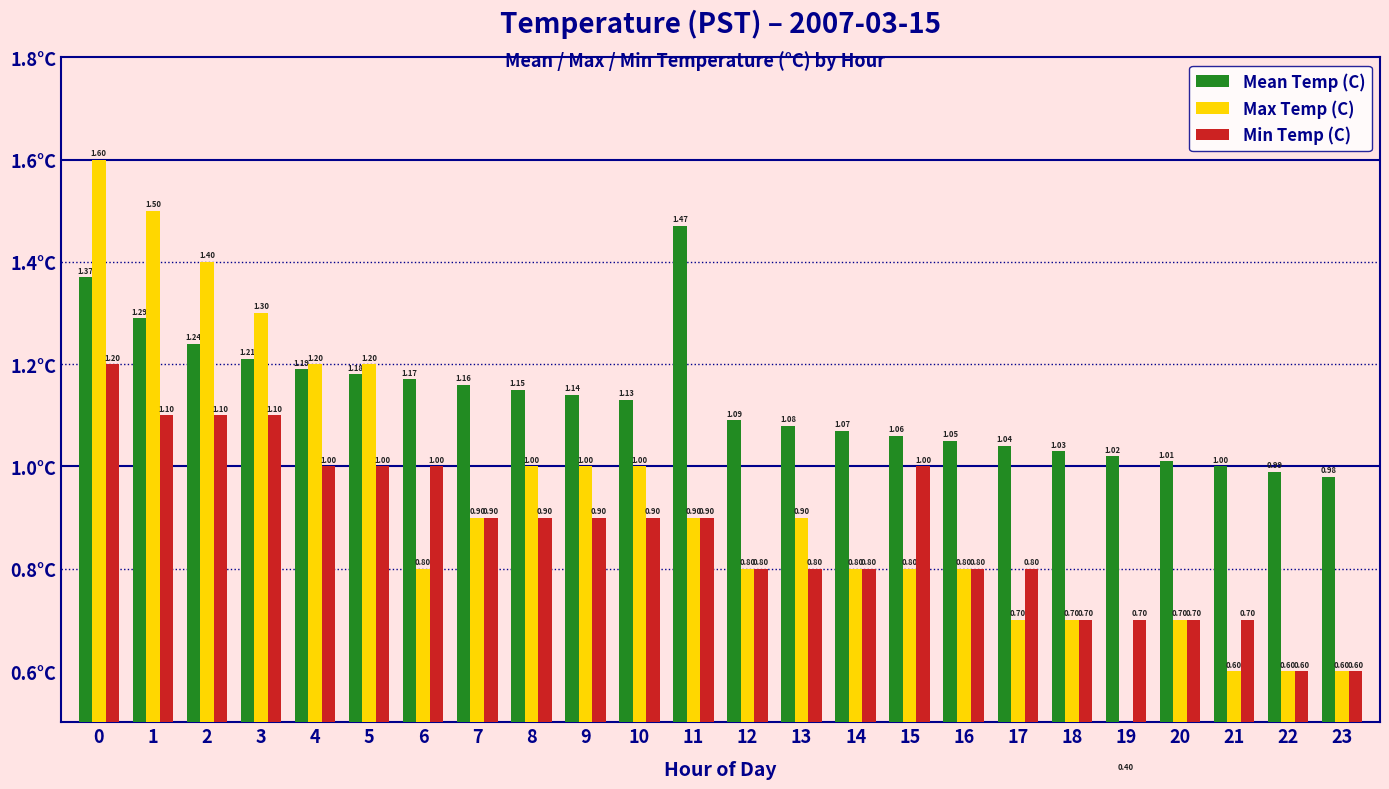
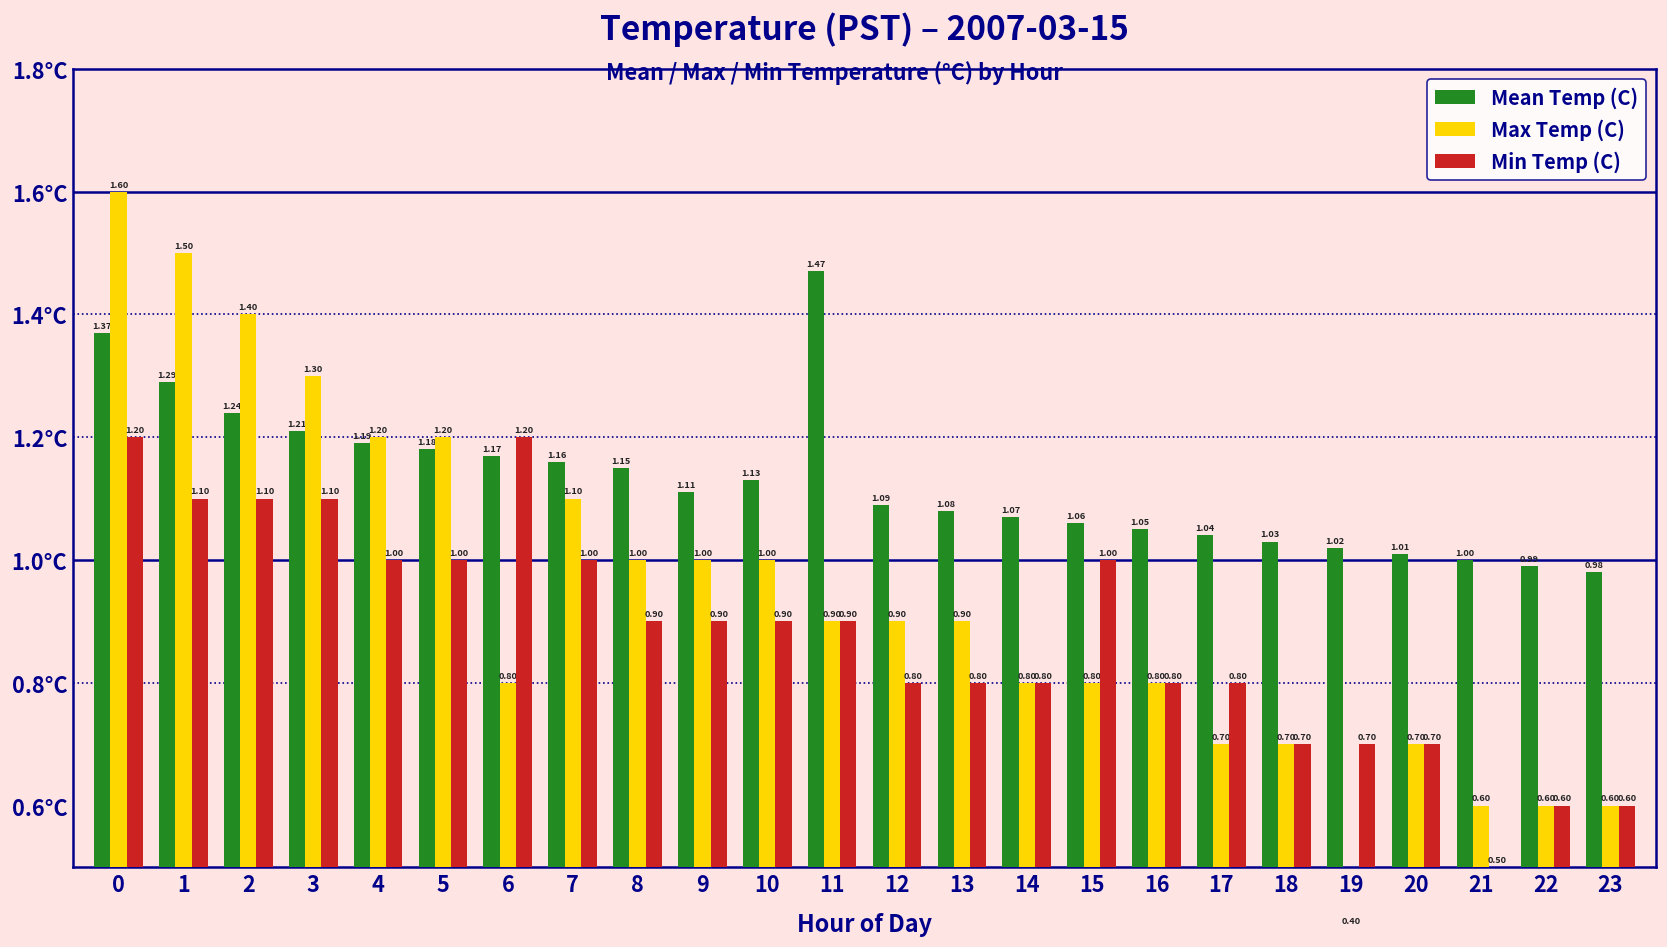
  {
    "Mean Temp (C)": {
      "0": 1.37,
      "1": 1.29,
      "2": 1.24,
      "3": 1.21,
      "4": 1.19,
      "5": 1.18,
      "6": 1.17,
      "7": 1.16,
      "8": 1.15,
-     "9": 1.14,
+     "9": 1.11,
      "10": 1.13,
      "11": 1.47,
      "12": 1.09,
      "13": 1.08,
      "14": 1.07,
      "15": 1.06,
      "16": 1.05,
      "17": 1.04,
      "18": 1.03,
      "19": 1.02,
      "20": 1.01,
      "21": 1.00,
      "22": 0.99,
      "23": 0.98
    },
    "Max Temp (C)": {
      "0": 1.60,
      "1": 1.50,
      "2": 1.40,
      "3": 1.30,
      "4": 1.20,
      "5": 1.20,
      "6": 0.80,
-     "7": 0.90,
+     "7": 1.10,
      "8": 1.00,
      "9": 1.00,
      "10": 1.00,
-     "12": 0.80,
+     "12": 0.90,
      "13": 0.90,
      "15": 0.80,
      "17": 0.70,
      "21": 0.60
    },
    "Min Temp (C)": {
      "0": 1.20,
      "1": 1.10,
      "2": 1.10,
      "3": 1.10,
      "4": 1.00,
      "5": 1.00,
-     "6": 1.00,
-     "7": 0.90,
+     "6": 1.20,
+     "7": 1.00,
      "8": 0.90,
      "9": 0.90,
      "10": 0.90,
      "13": 0.80,
      "15": 1.00,
      "17": 0.80,
      "19": 0.70,
-     "21": 0.70
+     "21": 0.50
    }
  }
